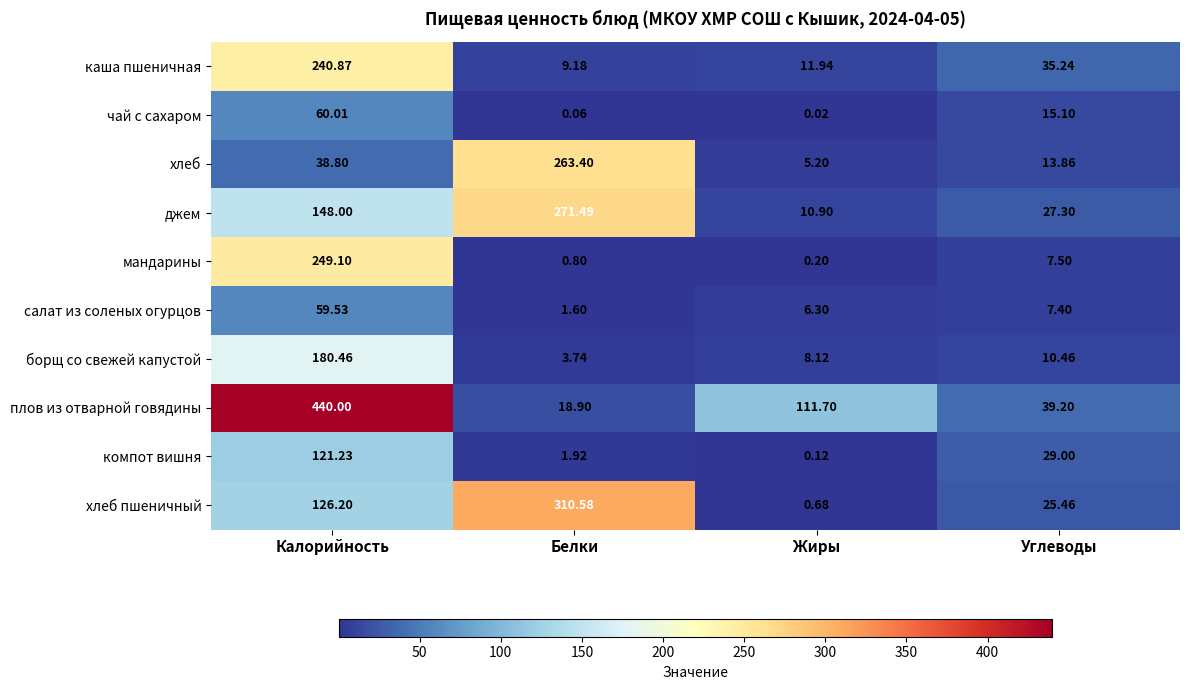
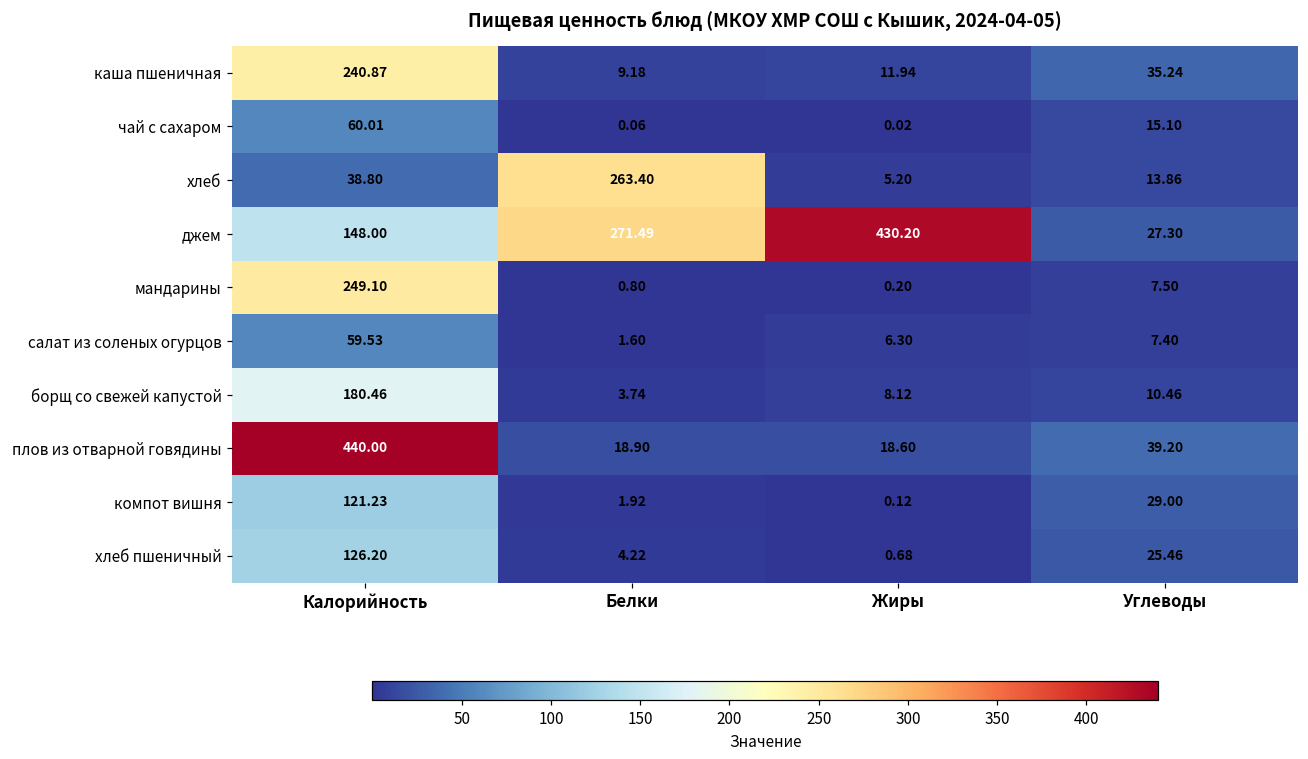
  {
    "каша пшеничная": {
      "Калорийность": 240.87,
      "Белки": 9.18,
      "Жиры": 11.94,
      "Углеводы": 35.24
    },
    "чай с сахаром": {
      "Калорийность": 60.01,
      "Белки": 0.06,
      "Жиры": 0.02,
      "Углеводы": 15.10
    },
    "хлеб": {
      "Калорийность": 38.80,
      "Белки": 263.40,
      "Жиры": 5.20,
      "Углеводы": 13.86
    },
    "джем": {
      "Калорийность": 148.00,
      "Белки": 271.49,
-     "Жиры": 10.90,
+     "Жиры": 430.20,
      "Углеводы": 27.30
    },
    "мандарины": {
      "Калорийность": 249.10,
      "Белки": 0.80,
      "Жиры": 0.20,
      "Углеводы": 7.50
    },
    "салат из соленых огурцов": {
      "Калорийность": 59.53,
      "Белки": 1.60,
      "Жиры": 6.30,
      "Углеводы": 7.40
    },
    "борщ со свежей капустой": {
      "Калорийность": 180.46,
      "Белки": 3.74,
      "Жиры": 8.12,
      "Углеводы": 10.46
    },
    "плов из отварной говядины": {
      "Калорийность": 440.00,
      "Белки": 18.90,
-     "Жиры": 111.70,
+     "Жиры": 18.60,
      "Углеводы": 39.20
    },
    "компот вишня": {
      "Калорийность": 121.23,
      "Белки": 1.92,
      "Жиры": 0.12,
      "Углеводы": 29.00
    },
    "хлеб пшеничный": {
      "Калорийность": 126.20,
-     "Белки": 310.58,
+     "Белки": 4.22,
      "Жиры": 0.68,
      "Углеводы": 25.46
    }
  }
